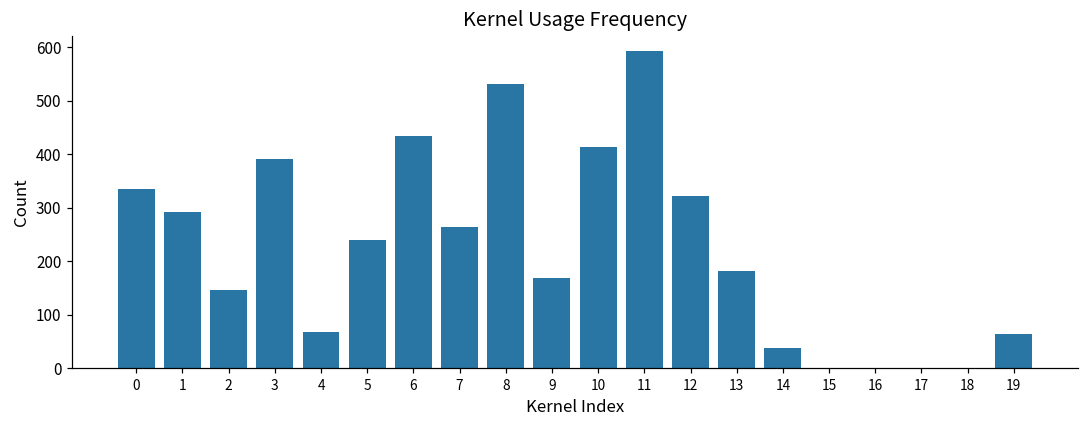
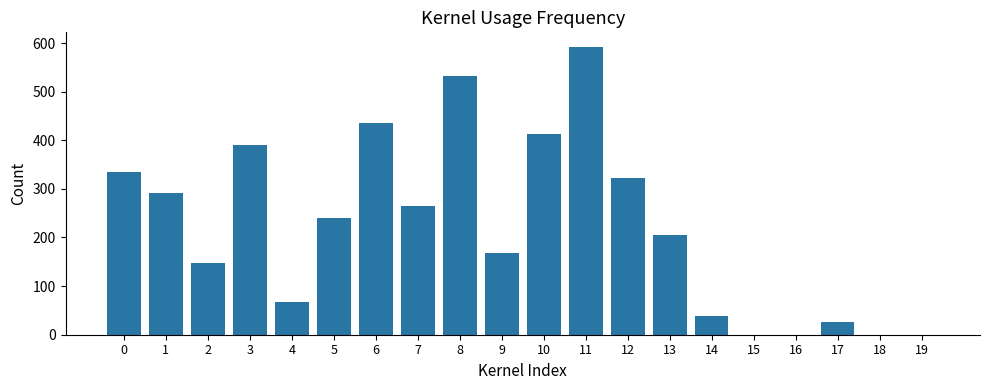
  {
    "0": 330,
    "1": 290,
    "2": 150,
    "3": 390,
    "4": 70,
    "5": 240,
    "6": 430,
    "7": 260,
    "8": 530,
    "9": 170,
    "10": 410,
    "11": 590,
    "12": 320,
-   "13": 180,
+   "13": 200,
    "14": 40,
-   "17": 0,
-   "19": 60
+   "17": 30,
+   "19": 0
  }
